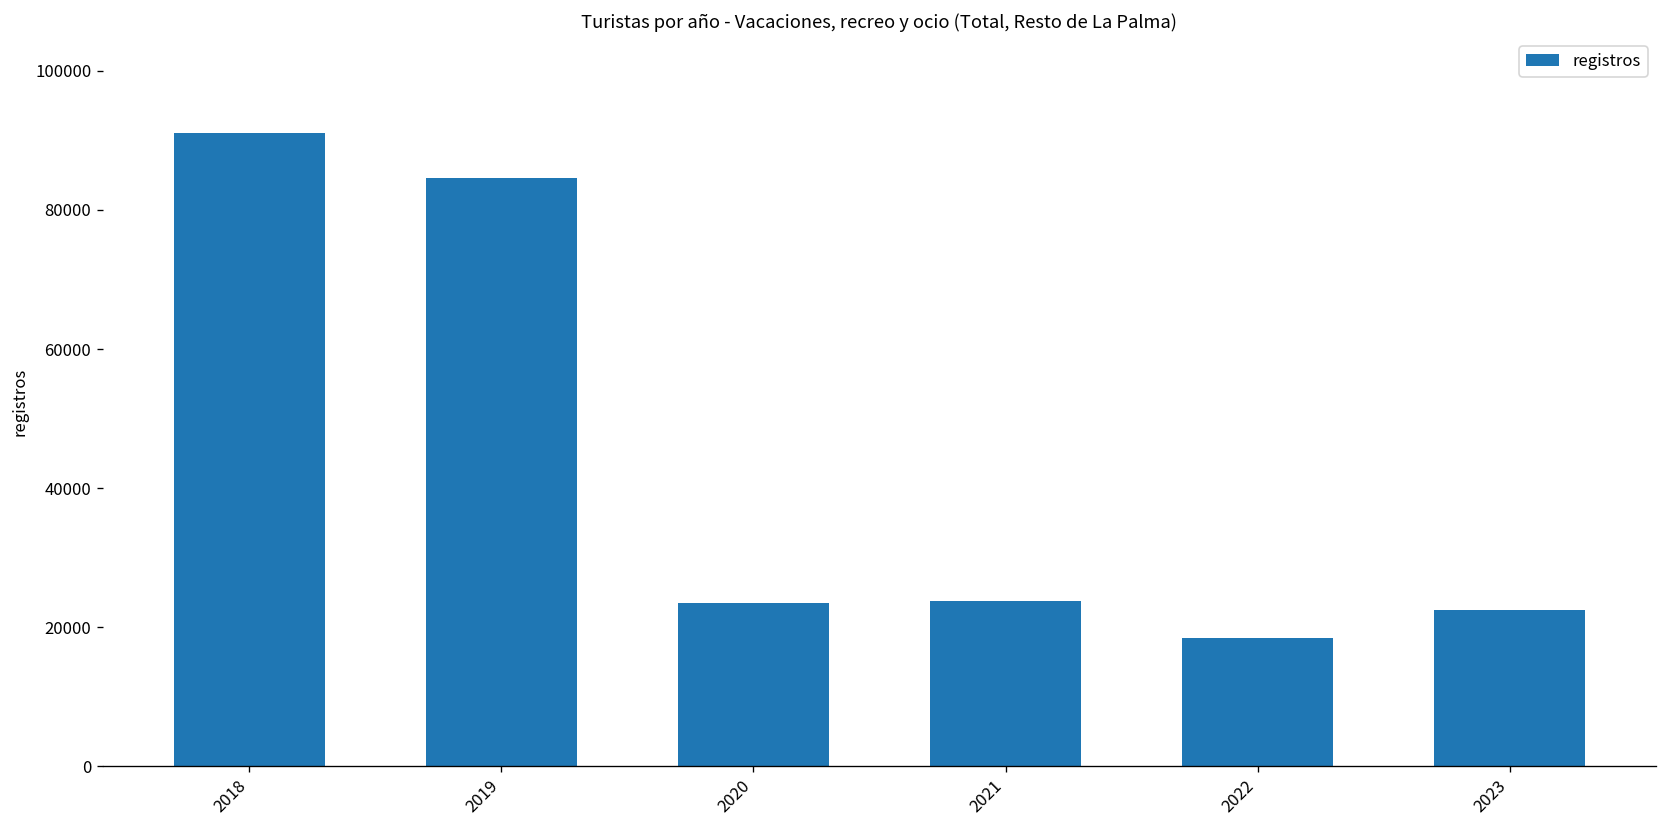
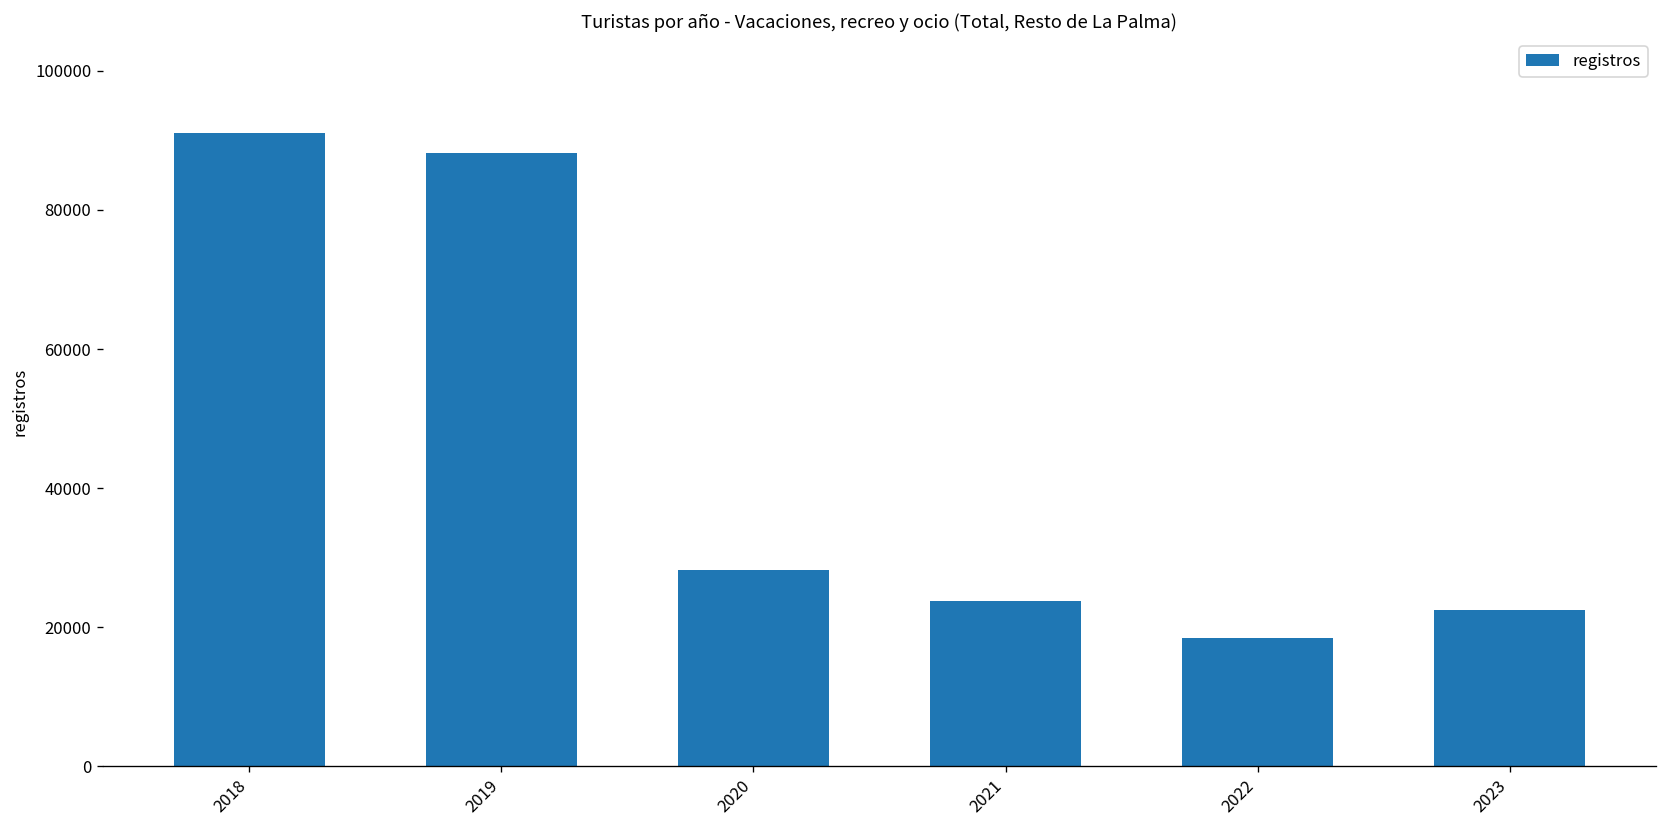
  {
    "2018": 91000,
-   "2019": 85000,
-   "2020": 23000,
+   "2019": 88000,
+   "2020": 28000,
    "2021": 24000,
    "2022": 18000,
    "2023": 22000
  }
